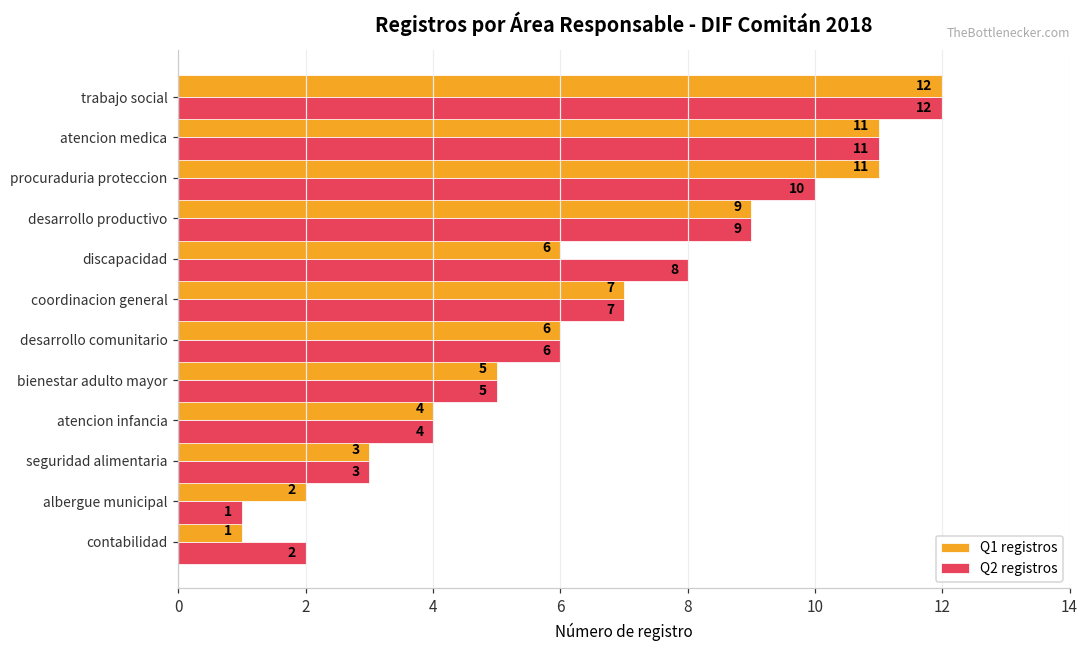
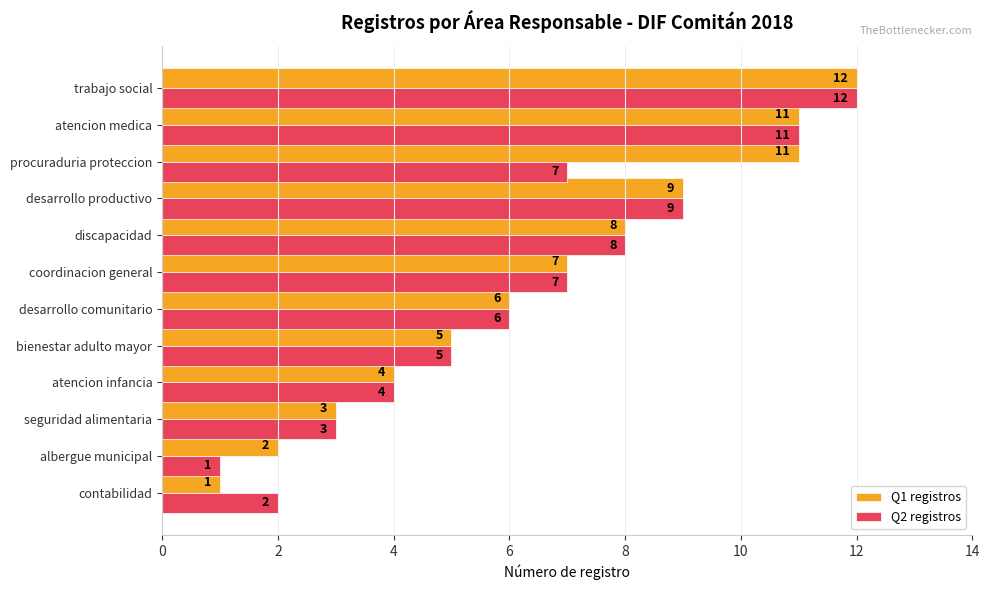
  {
    "Q1 registros": {
      "trabajo social": 12,
      "atencion medica": 11,
      "procuraduria proteccion": 11,
      "desarrollo productivo": 9,
-     "discapacidad": 6,
+     "discapacidad": 8,
      "coordinacion general": 7,
      "desarrollo comunitario": 6,
      "bienestar adulto mayor": 5,
      "atencion infancia": 4,
      "seguridad alimentaria": 3,
      "albergue municipal": 2,
      "contabilidad": 1
    },
    "Q2 registros": {
      "trabajo social": 12,
      "atencion medica": 11,
-     "procuraduria proteccion": 10,
+     "procuraduria proteccion": 7,
      "desarrollo productivo": 9,
      "discapacidad": 8,
      "coordinacion general": 7,
      "desarrollo comunitario": 6,
      "bienestar adulto mayor": 5,
      "atencion infancia": 4,
      "seguridad alimentaria": 3,
      "albergue municipal": 1,
      "contabilidad": 2
    }
  }
